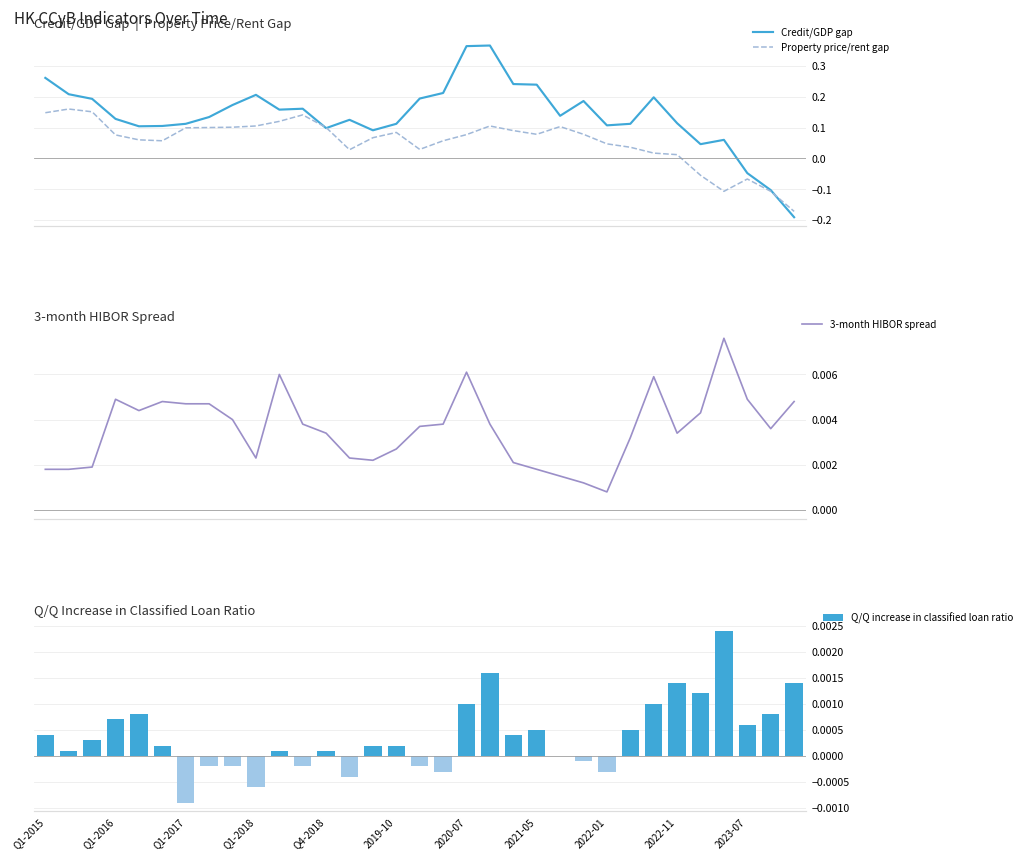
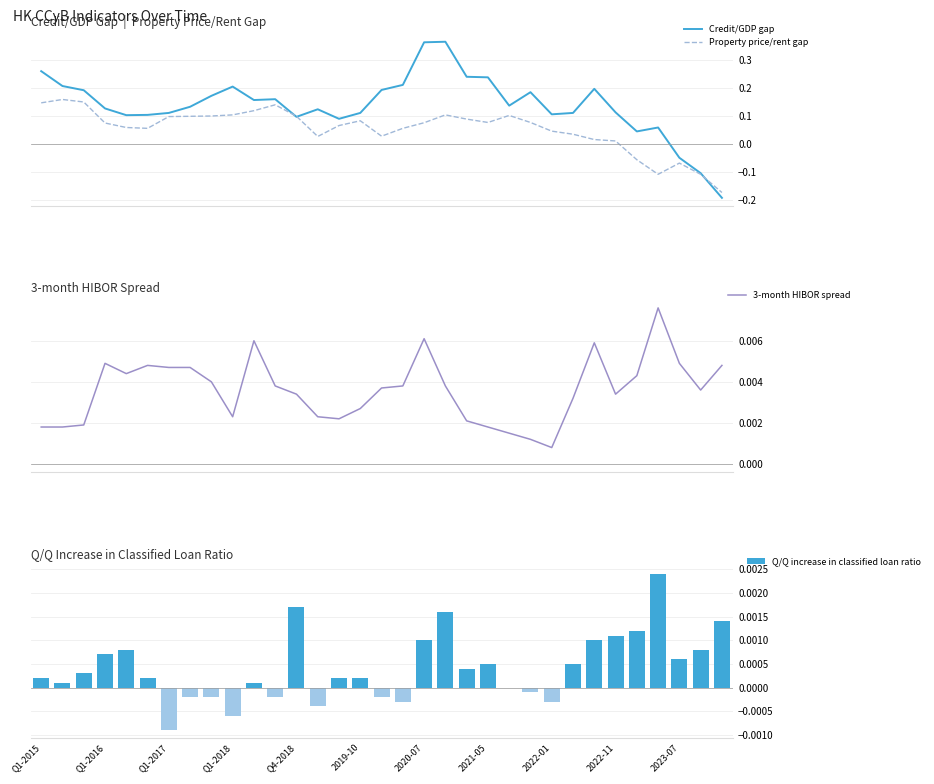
  {
    "Q/Q Increase in Classified Loan Ratio": {
-     "Q1-2015": 0.0004,
+     "Q1-2015": 0.0002,
      "Q1-2016": 0.0007,
      "Q1-2017": -0.0009,
      "Q1-2018": -0.0006,
-     "Q4-2018": 0.0001,
+     "Q4-2018": 0.0017,
      "2019-10": 0.0002,
      "2020-07": 0.0010,
      "2021-05": 0.0005,
      "2022-01": -0.0003,
-     "2022-11": 0.0014,
+     "2022-11": 0.0011,
      "2023-07": 0.0006
    }
  }
